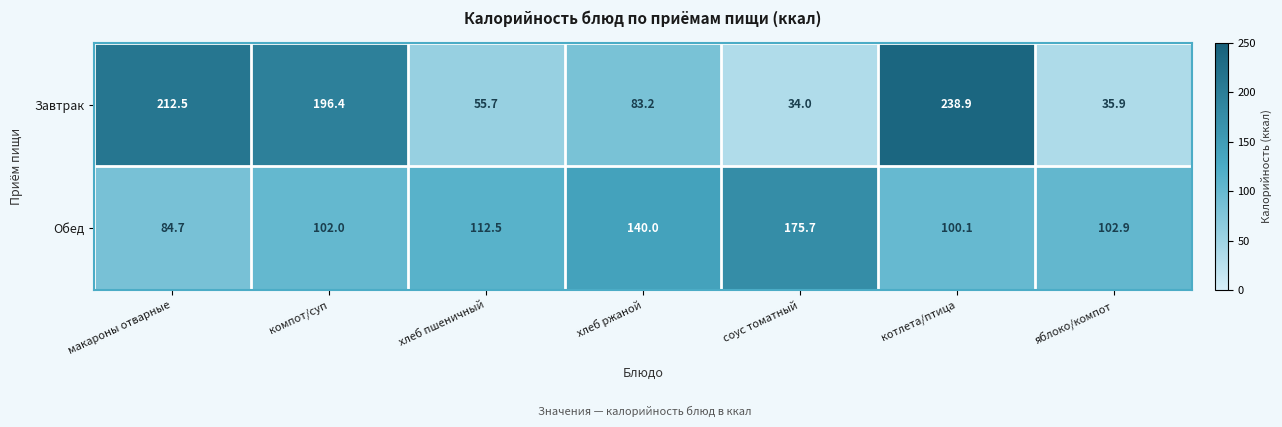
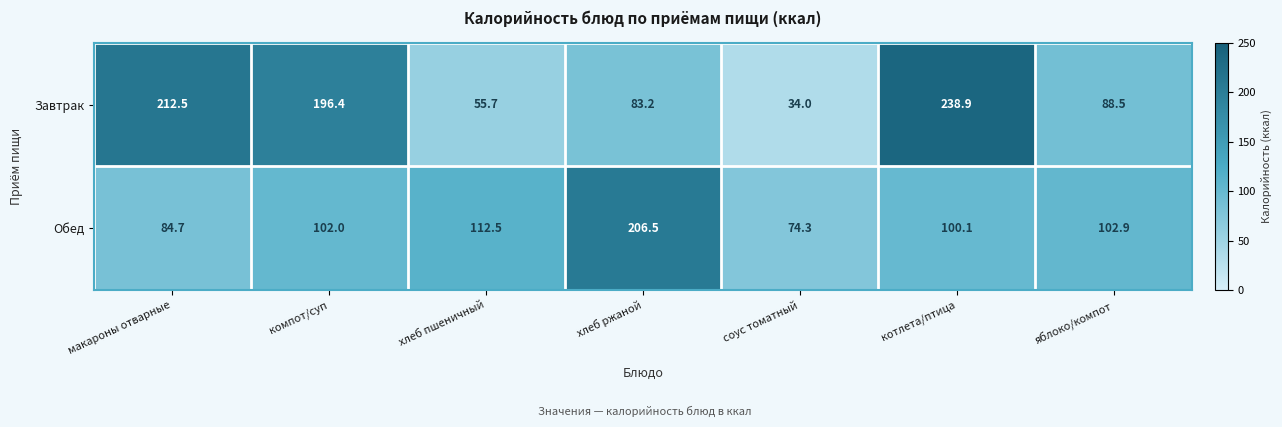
  {
    "Завтрак": {
      "макароны отварные": 212.5,
      "компот/суп": 196.4,
      "хлеб пшеничный": 55.7,
      "хлеб ржаной": 83.2,
      "соус томатный": 34.0,
      "котлета/птица": 238.9,
-     "яблоко/компот": 35.9
+     "яблоко/компот": 88.5
    },
    "Обед": {
      "макароны отварные": 84.7,
      "компот/суп": 102.0,
      "хлеб пшеничный": 112.5,
-     "хлеб ржаной": 140.0,
-     "соус томатный": 175.7,
+     "хлеб ржаной": 206.5,
+     "соус томатный": 74.3,
      "котлета/птица": 100.1,
      "яблоко/компот": 102.9
    }
  }
